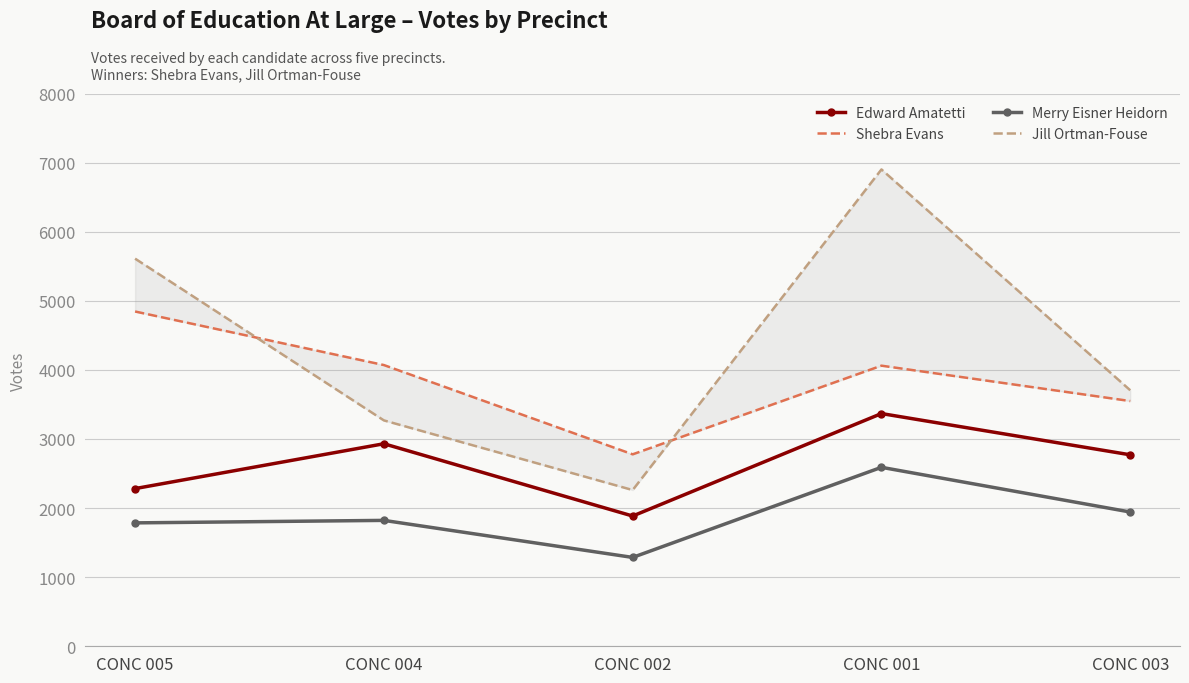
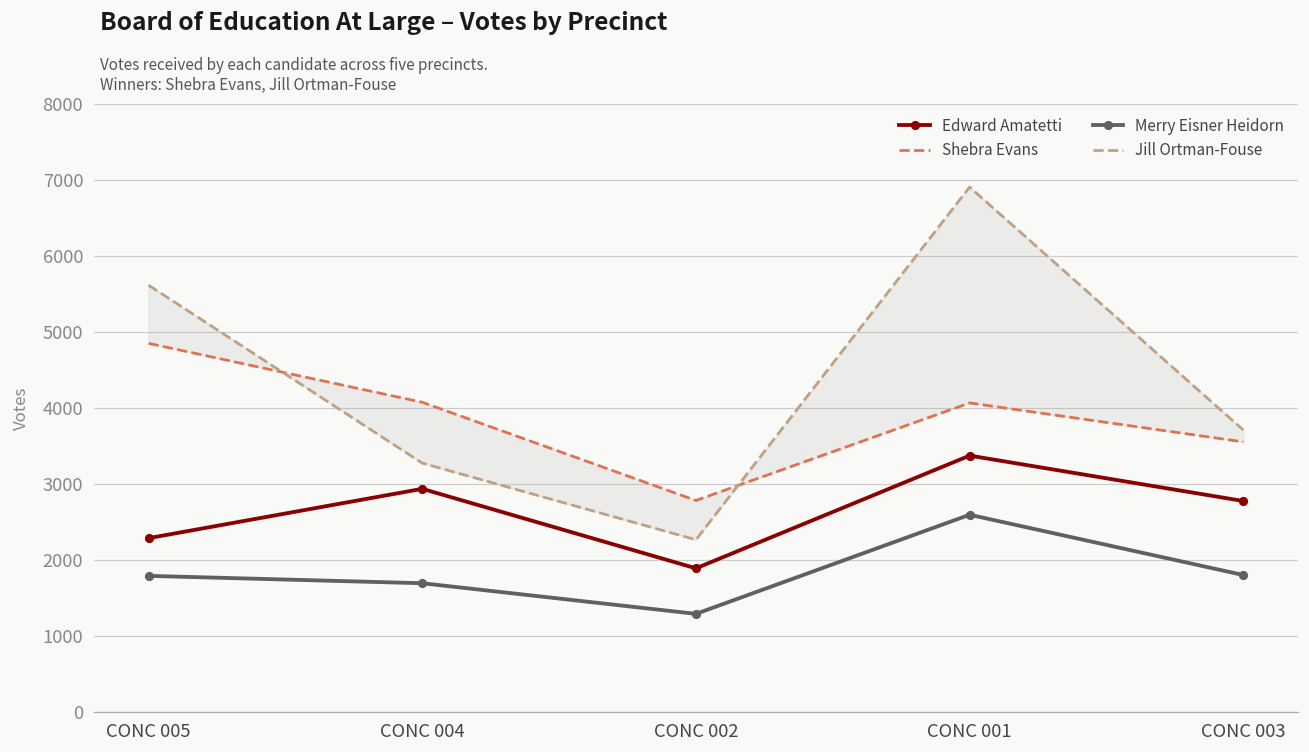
  {
    "Edward Amatetti": {
      "CONC 005": 2300,
      "CONC 004": 2900,
      "CONC 002": 1900,
      "CONC 001": 3400,
      "CONC 003": 2800
    },
    "Shebra Evans": {
      "CONC 005": 4800,
      "CONC 001": 4100,
      "CONC 003": 3500
    },
    "Merry Eisner Heidorn": {
      "CONC 005": 1800,
-     "CONC 004": 1800,
+     "CONC 004": 1700,
      "CONC 002": 1300,
      "CONC 001": 2600,
-     "CONC 003": 1900
+     "CONC 003": 1800
    }
  }
